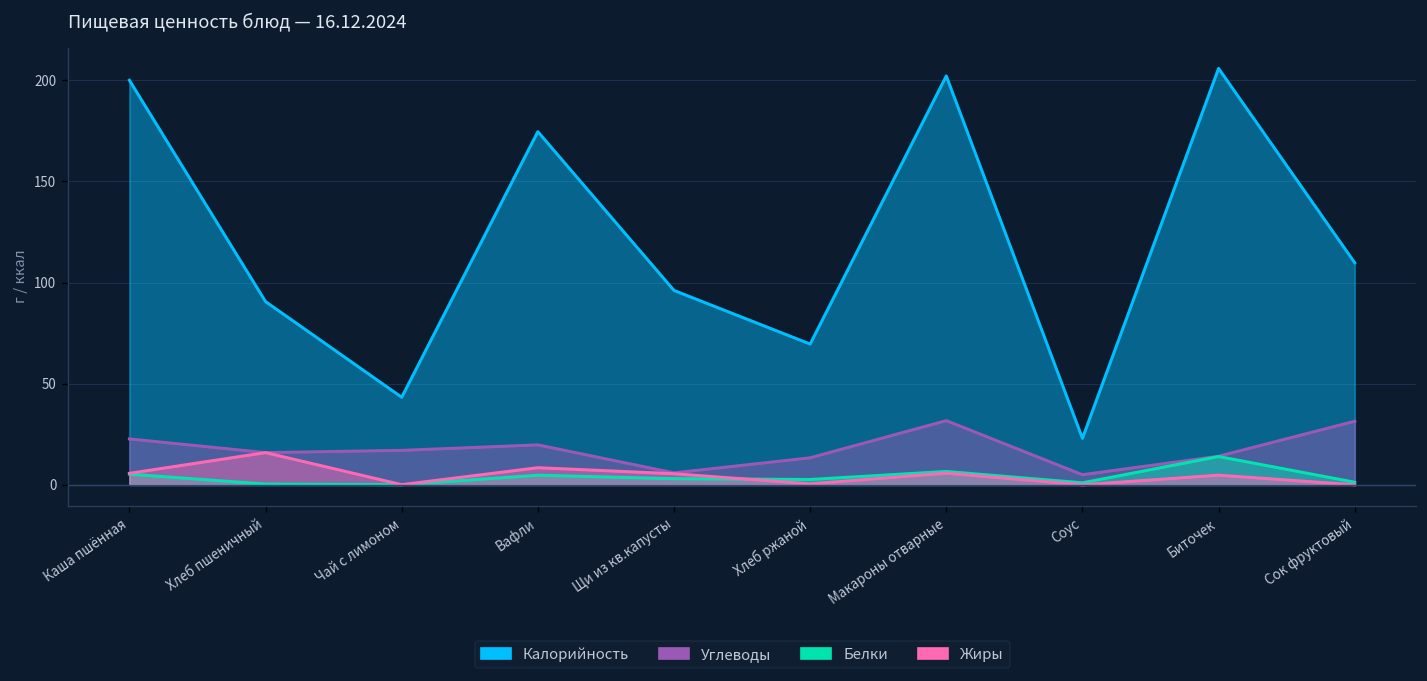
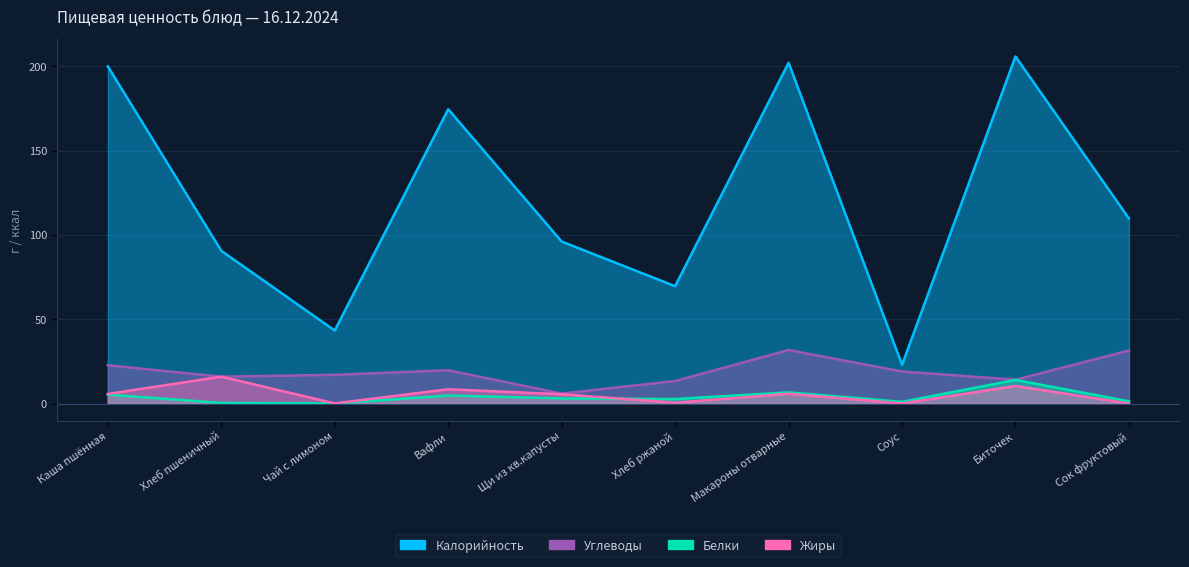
  {
    "Углеводы": {
      "Каша пшённая": 23,
      "Чай с лимоном": 17,
      "Вафли": 20,
      "Хлеб ржаной": 13,
      "Макароны отварные": 32,
-     "Соус": 5,
+     "Соус": 19,
      "Сок фруктовый": 31
    },
    "Жиры": {
      "Вафли": 8,
      "Хлеб ржаной": 0,
-     "Биточек": 5
+     "Биточек": 10
    }
  }
